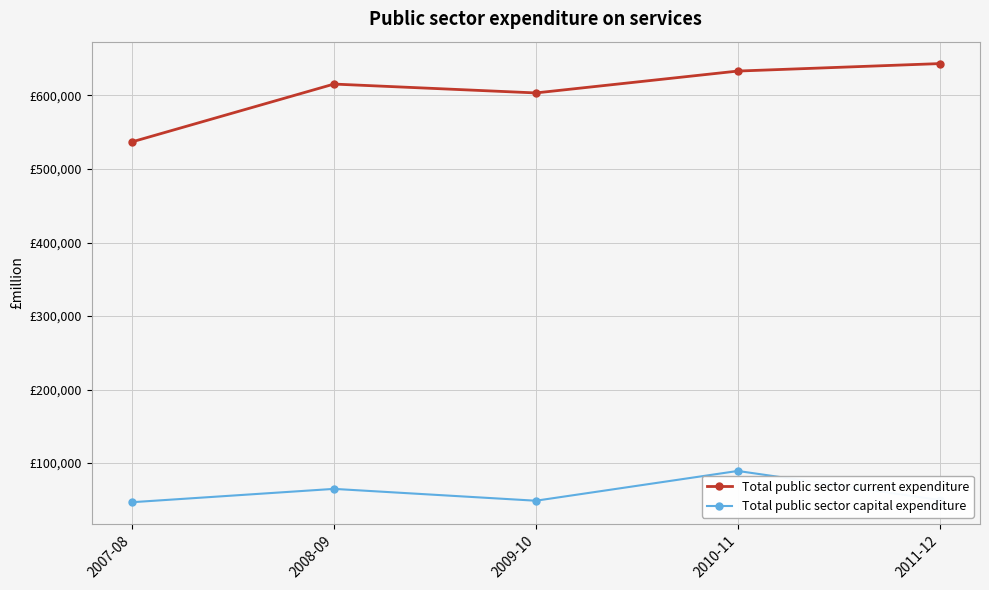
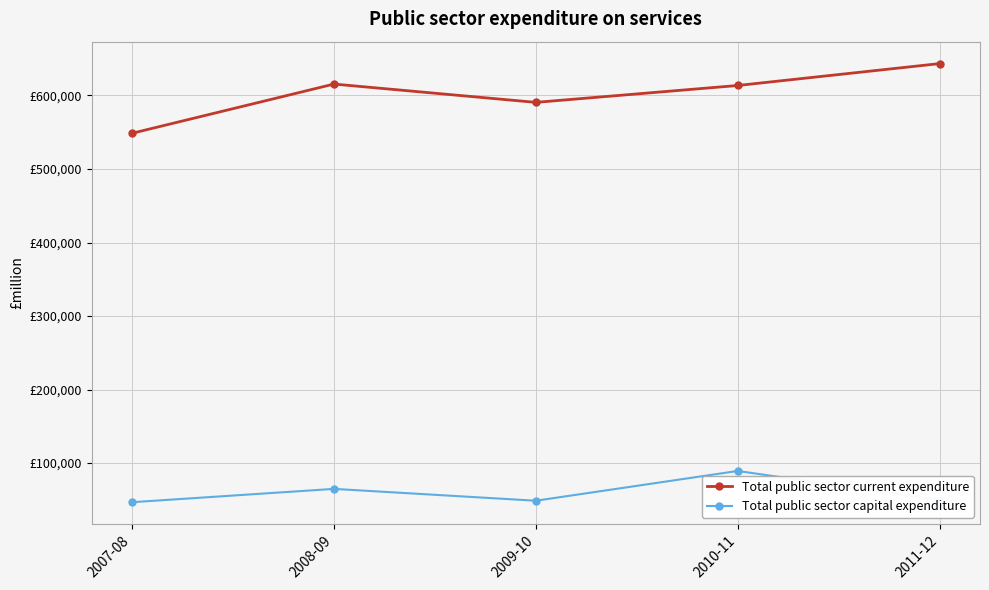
  {
    "Total public sector current expenditure": {
-     "2007-08": "£540,000",
+     "2007-08": "£550,000",
      "2008-09": "£620,000",
-     "2009-10": "£600,000",
-     "2010-11": "£630,000",
+     "2009-10": "£590,000",
+     "2010-11": "£610,000",
      "2011-12": "£640,000"
    },
    "Total public sector capital expenditure": {
      "2007-08": "£50,000",
      "2008-09": "£60,000",
      "2009-10": "£50,000",
      "2010-11": "£90,000"
    }
  }
